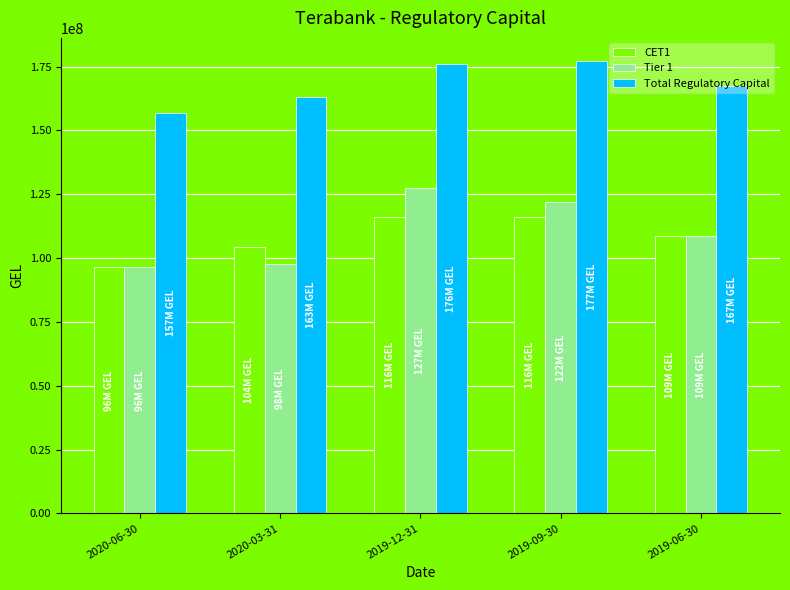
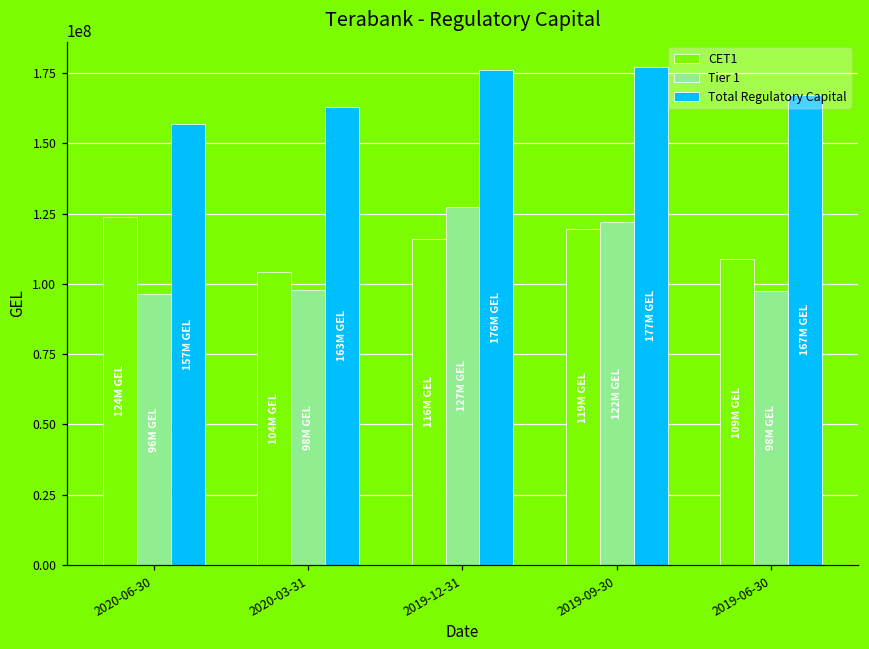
  {
    "CET1": {
-     "2020-06-30": "96M",
+     "2020-06-30": "124M",
      "2020-03-31": "104M",
      "2019-12-31": "116M",
-     "2019-09-30": "116M",
+     "2019-09-30": "119M",
      "2019-06-30": "109M"
    },
    "Tier 1": {
      "2020-06-30": "96M",
      "2020-03-31": "98M",
      "2019-12-31": "127M",
      "2019-09-30": "122M",
-     "2019-06-30": "109M"
+     "2019-06-30": "98M"
    },
    "Total Regulatory Capital": {
      "2020-06-30": "157M",
      "2020-03-31": "163M",
      "2019-12-31": "176M",
      "2019-09-30": "177M"
    }
  }
